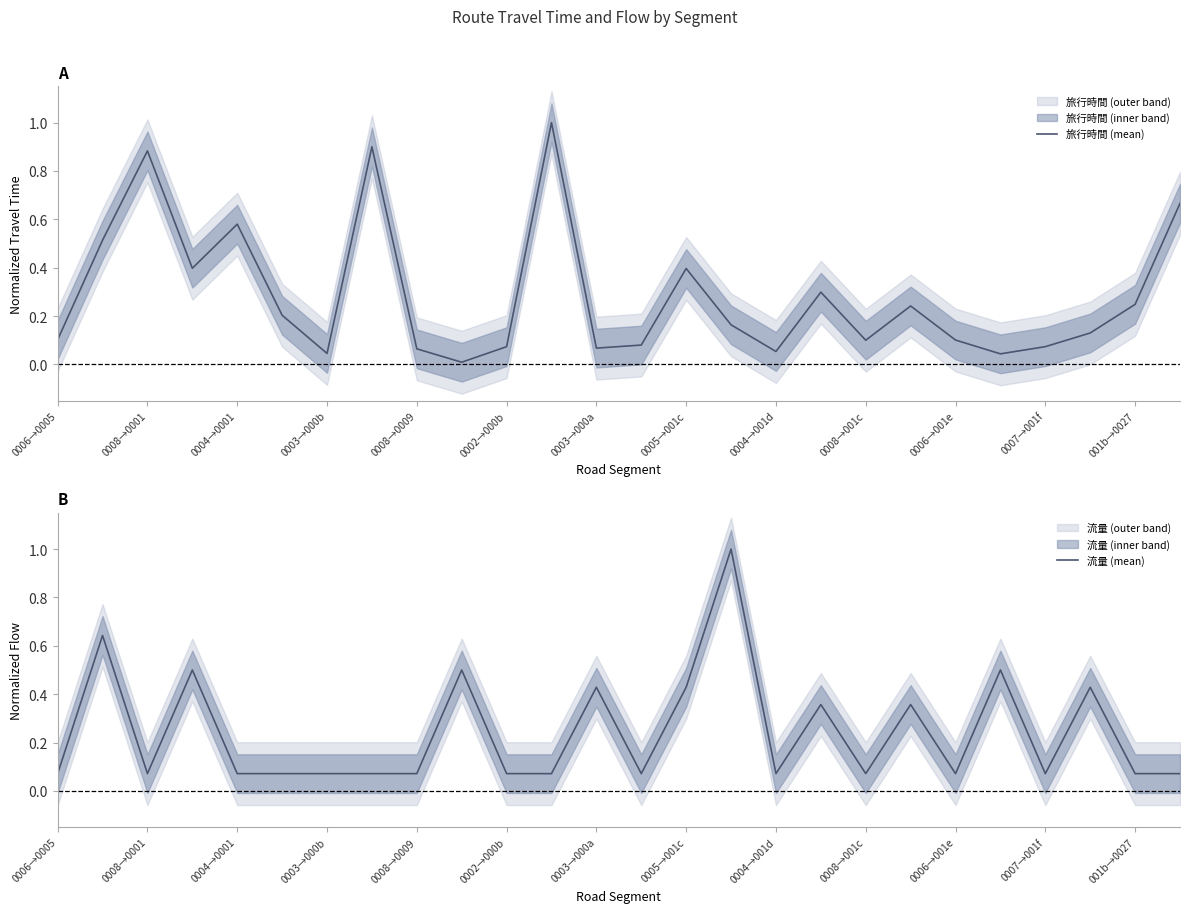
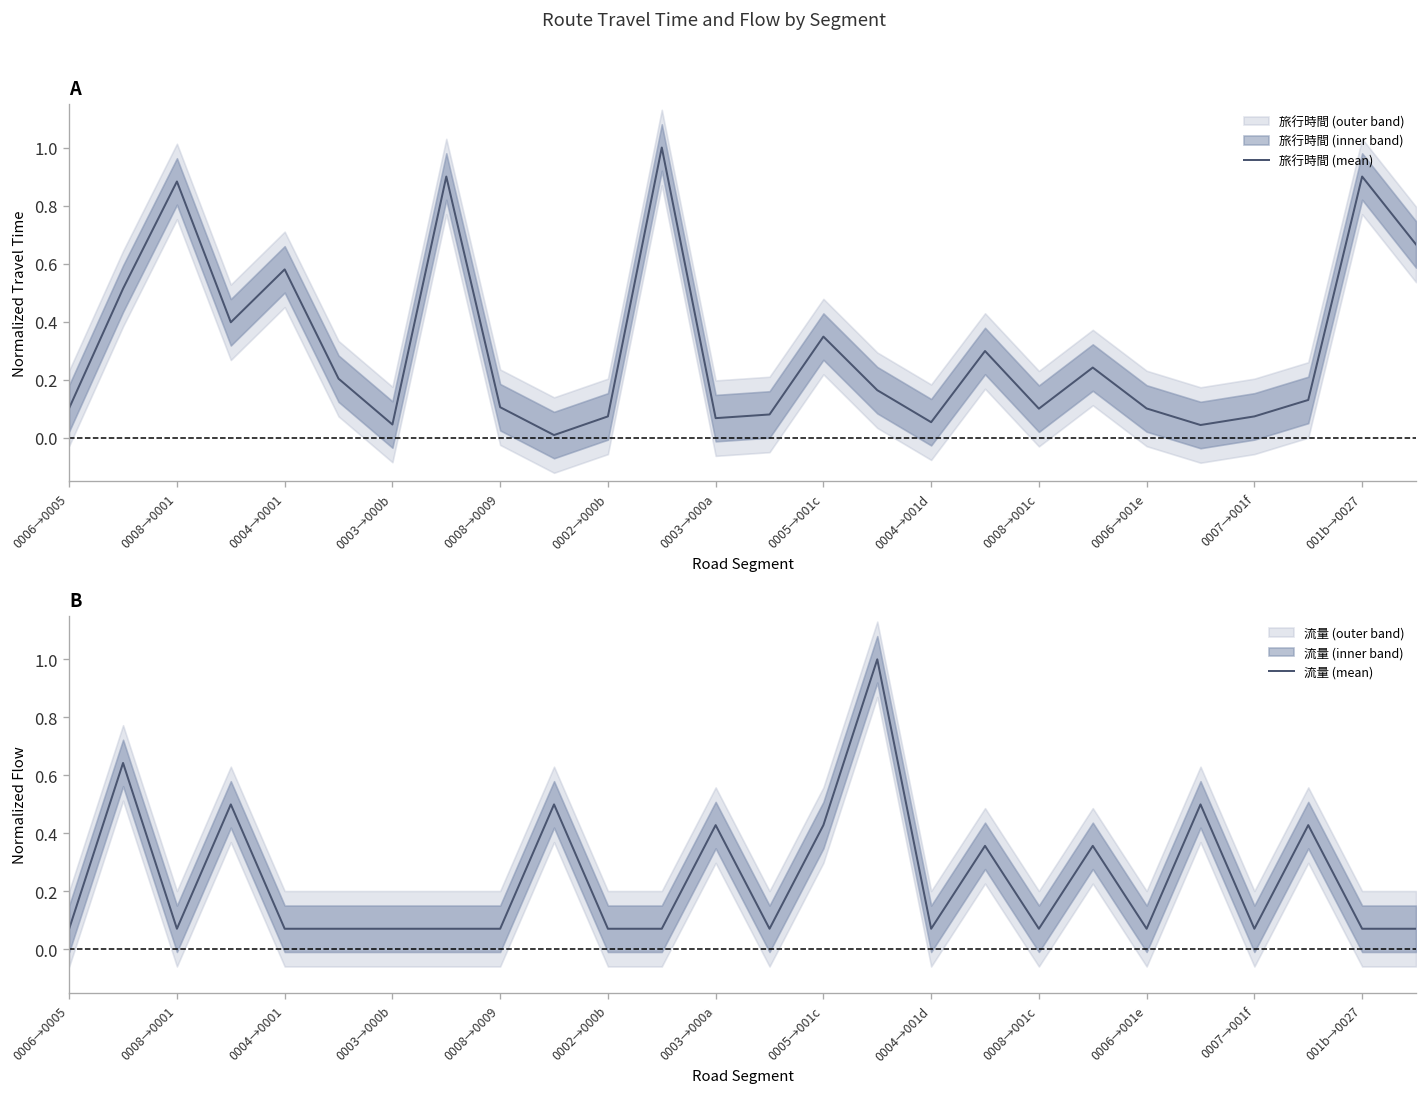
  {
    "A": {
      "旅行時間 (mean)": {
        "0006→0005": 0.10,
        "0008→0001": 0.88,
        "0004→0001": 0.58,
        "0003→000b": 0.05,
-       "0008→0009": 0.06,
+       "0008→0009": 0.11,
        "0002→000b": 0.07,
        "0003→000a": 0.07,
-       "0005→001c": 0.40,
+       "0005→001c": 0.35,
        "0004→001d": 0.05,
        "0008→001c": 0.10,
        "0006→001e": 0.10,
        "0007→001f": 0.07,
-       "001b→0027": 0.25
+       "001b→0027": 0.90
      }
    },
    "B": {
      "流量 (mean)": {
        "0006→0005": 0.07,
        "0008→0001": 0.07,
        "0004→0001": 0.07,
        "0003→000b": 0.07,
        "0008→0009": 0.07,
        "0002→000b": 0.07,
        "0003→000a": 0.43,
        "0005→001c": 0.43,
        "0004→001d": 0.07,
        "0008→001c": 0.07,
        "0006→001e": 0.07,
        "0007→001f": 0.07,
        "001b→0027": 0.07
      }
    }
  }
